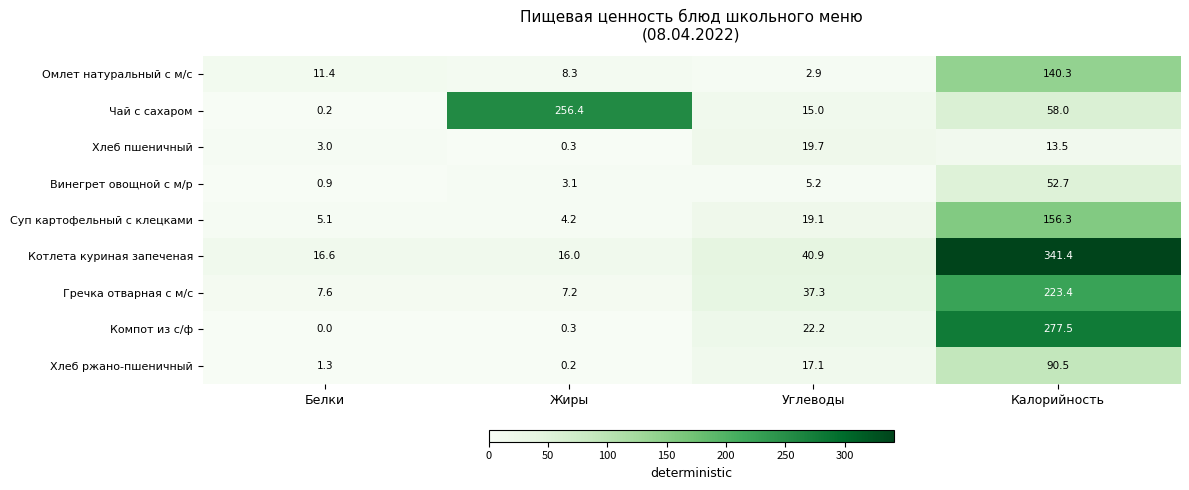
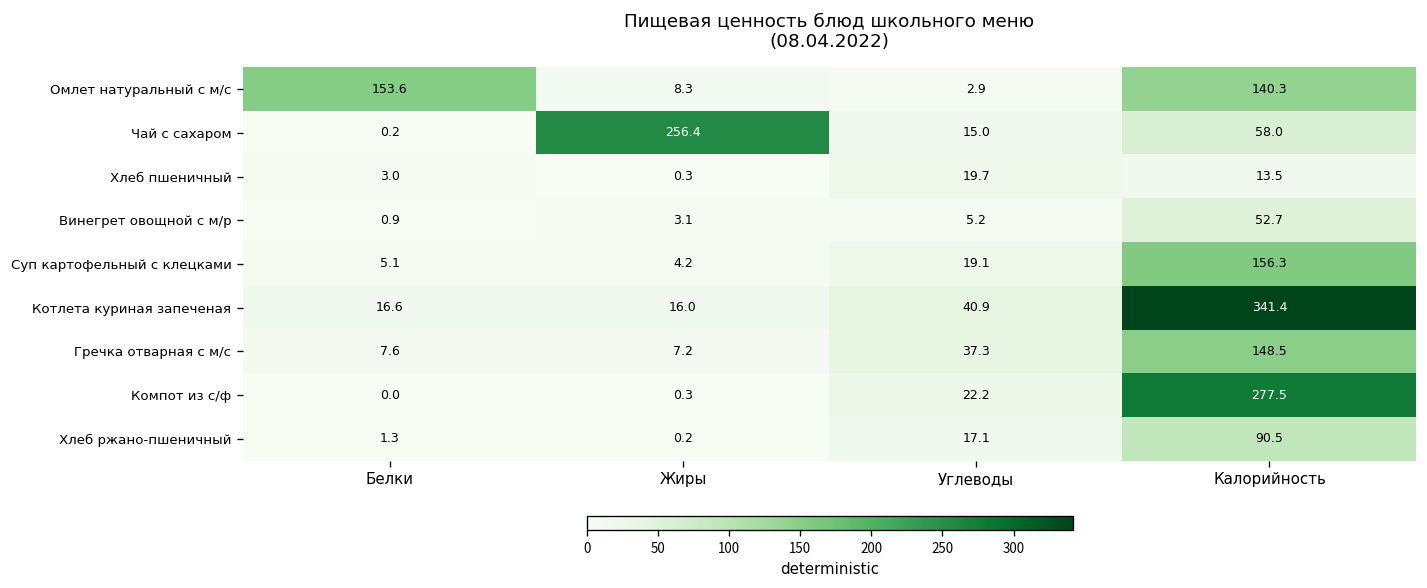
  {
    "Омлет натуральный с м/с": {
-     "Белки": 11.4,
+     "Белки": 153.6,
      "Жиры": 8.3,
      "Углеводы": 2.9,
      "Калорийность": 140.3
    },
    "Чай с сахаром": {
      "Белки": 0.2,
      "Жиры": 256.4,
      "Углеводы": 15.0,
      "Калорийность": 58.0
    },
    "Хлеб пшеничный": {
      "Белки": 3.0,
      "Жиры": 0.3,
      "Углеводы": 19.7,
      "Калорийность": 13.5
    },
    "Винегрет овощной с м/р": {
      "Белки": 0.9,
      "Жиры": 3.1,
      "Углеводы": 5.2,
      "Калорийность": 52.7
    },
    "Суп картофельный с клецками": {
      "Белки": 5.1,
      "Жиры": 4.2,
      "Углеводы": 19.1,
      "Калорийность": 156.3
    },
    "Котлета куриная запеченая": {
      "Белки": 16.6,
      "Жиры": 16.0,
      "Углеводы": 40.9,
      "Калорийность": 341.4
    },
    "Гречка отварная с м/с": {
      "Белки": 7.6,
      "Жиры": 7.2,
      "Углеводы": 37.3,
-     "Калорийность": 223.4
+     "Калорийность": 148.5
    },
    "Компот из с/ф": {
      "Белки": 0.0,
      "Жиры": 0.3,
      "Углеводы": 22.2,
      "Калорийность": 277.5
    },
    "Хлеб ржано-пшеничный": {
      "Белки": 1.3,
      "Жиры": 0.2,
      "Углеводы": 17.1,
      "Калорийность": 90.5
    }
  }
